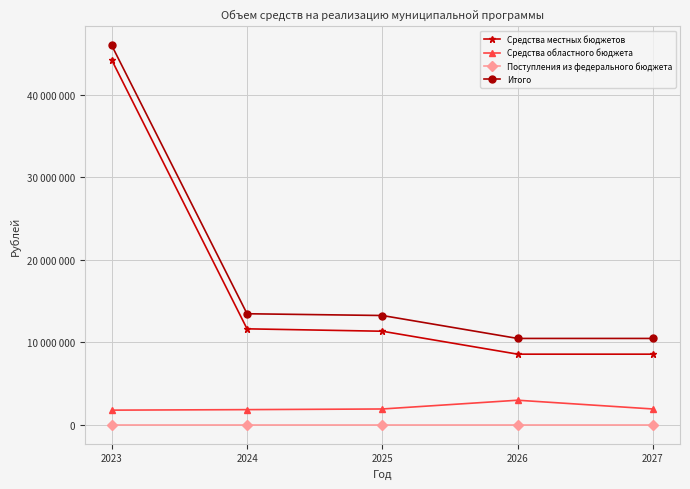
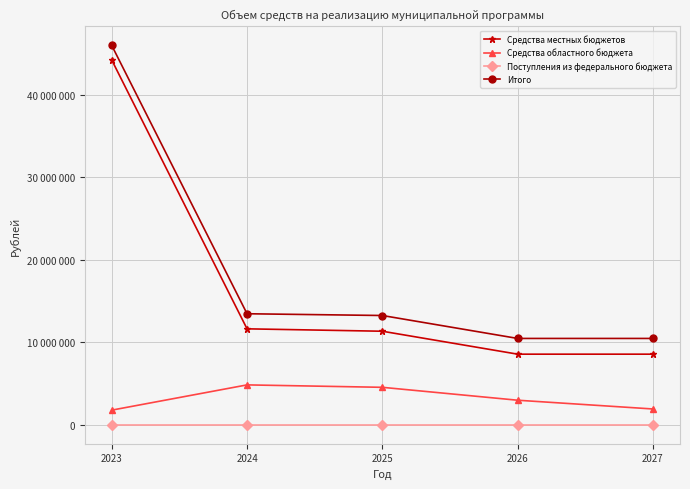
  {
    "Средства областного бюджета": {
      "2023": 2000000,
-     "2024": 2000000,
-     "2025": 2000000,
+     "2024": 5000000,
+     "2025": 5000000,
      "2026": 3000000,
      "2027": 2000000
    },
    "Поступления из федерального бюджета": {
      "2023": 0,
      "2024": 0,
      "2025": 0,
      "2026": 0,
      "2027": 0
    }
  }
